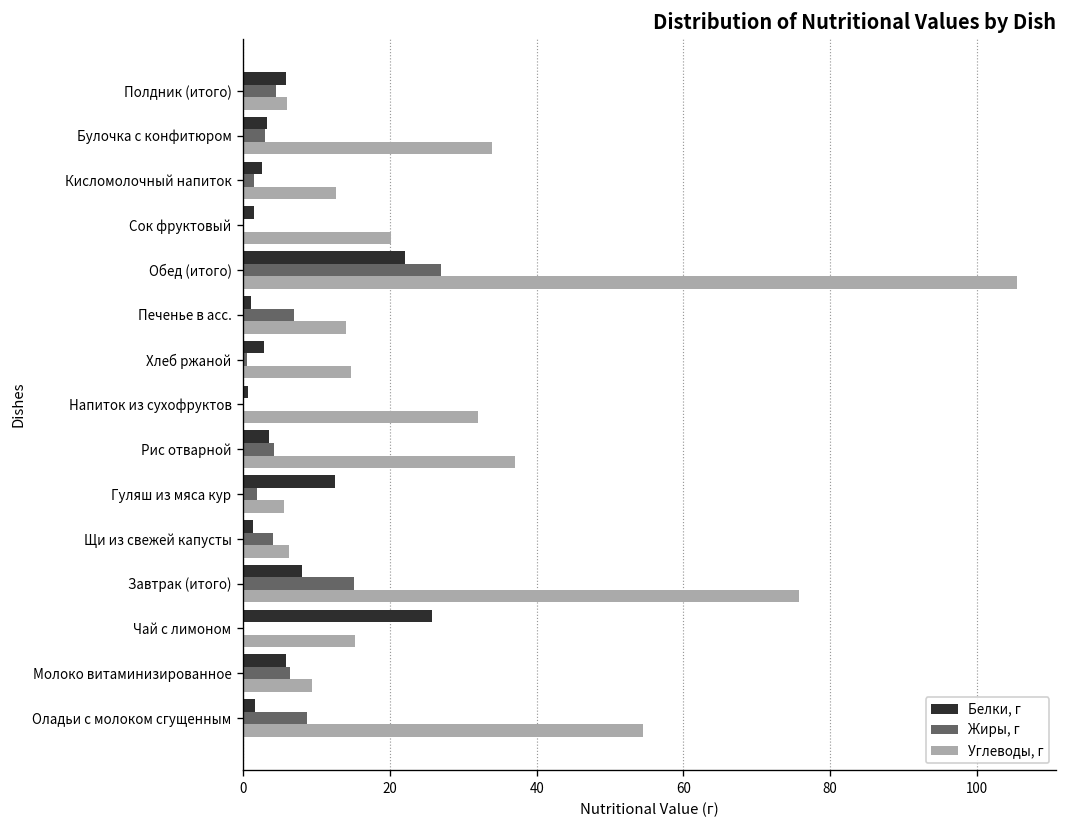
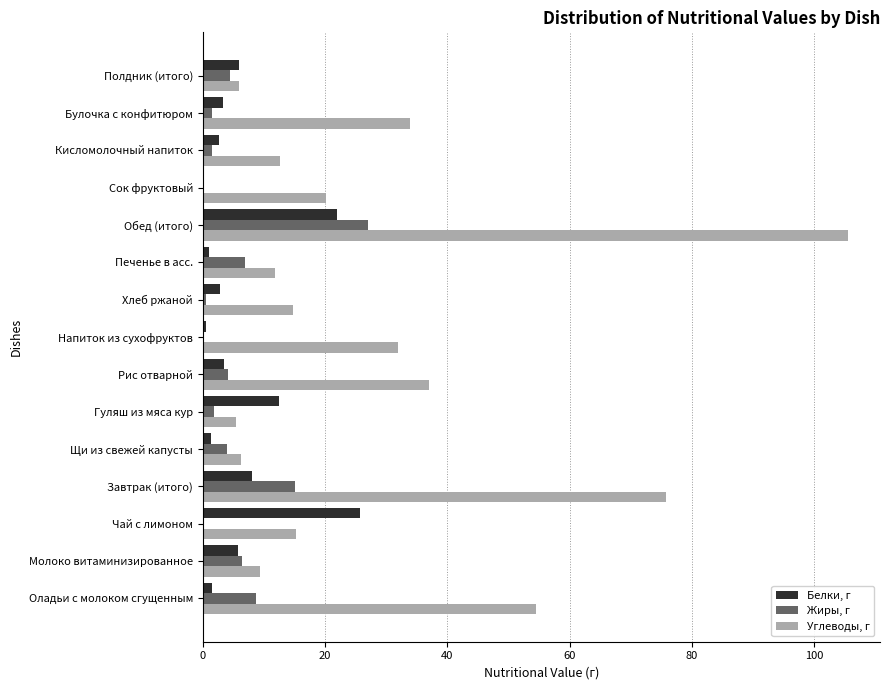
  {
    "Белки, г": {
      "Полдник (итого)": 6,
      "Булочка с конфитюром": 3,
      "Кисломолочный напиток": 3,
-     "Сок фруктовый": 2,
+     "Сок фруктовый": 0,
      "Обед (итого)": 22,
      "Печенье в асс.": 1,
      "Хлеб ржаной": 3,
      "Напиток из сухофруктов": 1,
      "Рис отварной": 4,
      "Гуляш из мяса кур": 13,
      "Щи из свежей капусты": 1,
      "Завтрак (итого)": 8,
      "Чай с лимоном": 26,
      "Молоко витаминизированное": 6,
      "Оладьи с молоком сгущенным": 2
    },
    "Жиры, г": {
      "Полдник (итого)": 5,
-     "Булочка с конфитюром": 3,
+     "Булочка с конфитюром": 2,
      "Кисломолочный напиток": 2,
      "Сок фруктовый": 0,
      "Обед (итого)": 27,
      "Печенье в асс.": 7,
      "Хлеб ржаной": 1,
      "Напиток из сухофруктов": 0,
      "Рис отварной": 4,
      "Гуляш из мяса кур": 2,
      "Щи из свежей капусты": 4,
      "Завтрак (итого)": 15,
      "Чай с лимоном": 0,
      "Молоко витаминизированное": 6,
      "Оладьи с молоком сгущенным": 9
    },
    "Углеводы, г": {
      "Полдник (итого)": 6,
      "Булочка с конфитюром": 34,
      "Кисломолочный напиток": 13,
      "Сок фруктовый": 20,
      "Обед (итого)": 106,
-     "Печенье в асс.": 14,
+     "Печенье в асс.": 12,
      "Хлеб ржаной": 15,
      "Напиток из сухофруктов": 32,
      "Рис отварной": 37,
      "Гуляш из мяса кур": 6,
      "Щи из свежей капусты": 6,
      "Завтрак (итого)": 76,
      "Чай с лимоном": 15,
      "Молоко витаминизированное": 9,
      "Оладьи с молоком сгущенным": 55
    }
  }
